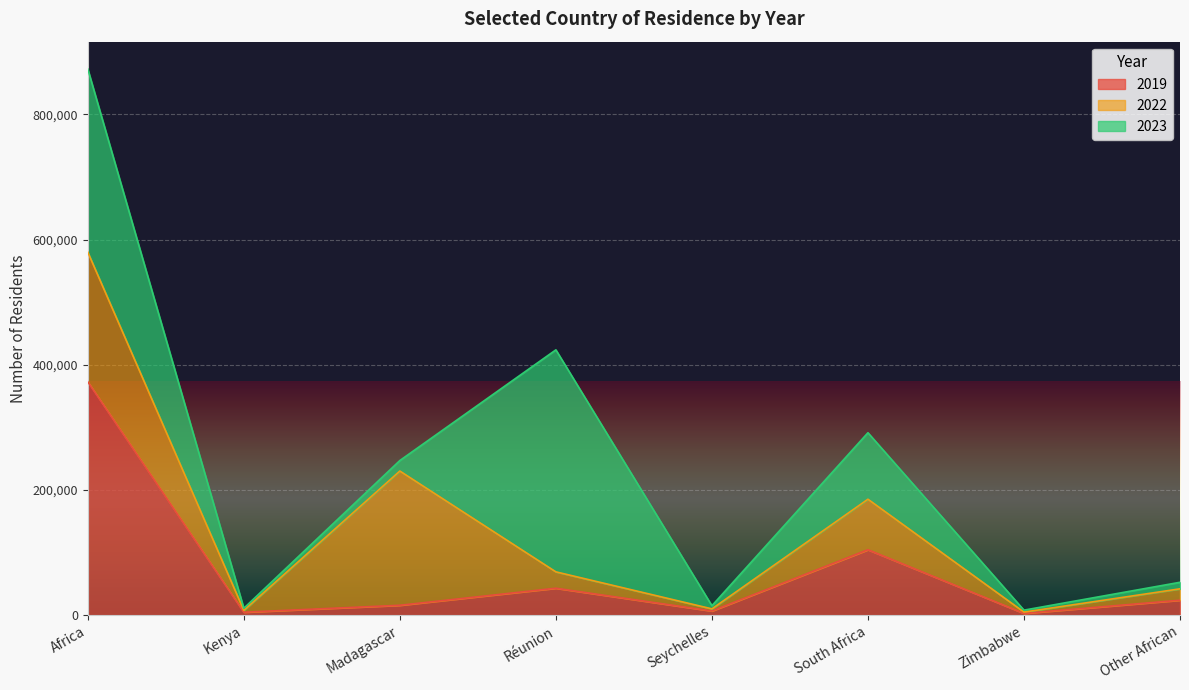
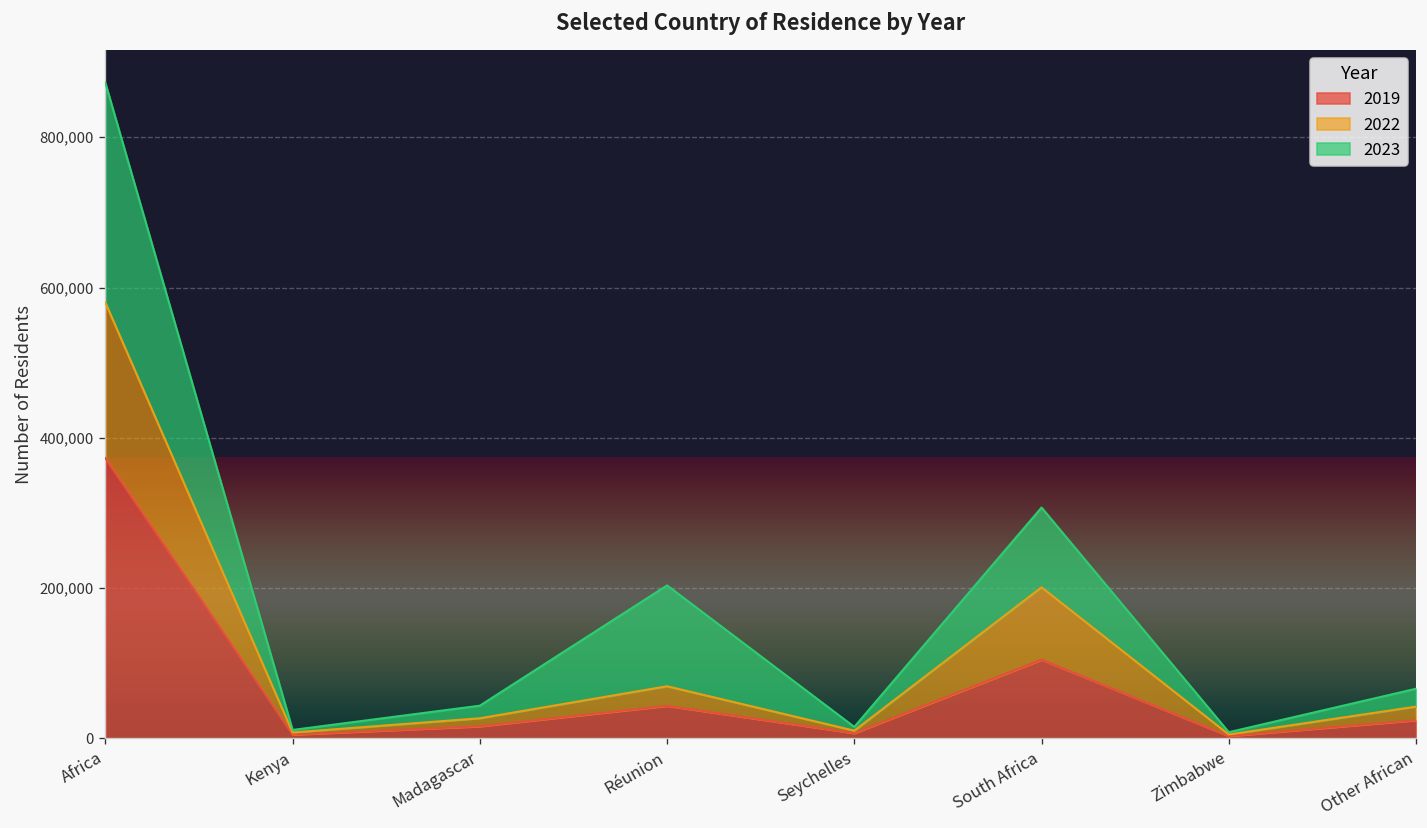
  {
    "2019": {
      "Africa": "370,000",
      "Madagascar": "20,000",
      "Réunion": "40,000",
      "South Africa": "100,000",
      "Other African": "20,000"
    },
    "2022": {
      "Africa": "210,000",
-     "Madagascar": "210,000",
+     "Madagascar": "10,000",
      "Réunion": "30,000",
-     "South Africa": "80,000",
+     "South Africa": "100,000",
      "Other African": "20,000"
    },
    "2023": {
      "Africa": "290,000",
      "Madagascar": "20,000",
-     "Réunion": "350,000",
+     "Réunion": "130,000",
      "Seychelles": "10,000",
      "South Africa": "110,000",
-     "Other African": "10,000"
+     "Other African": "20,000"
    }
  }
